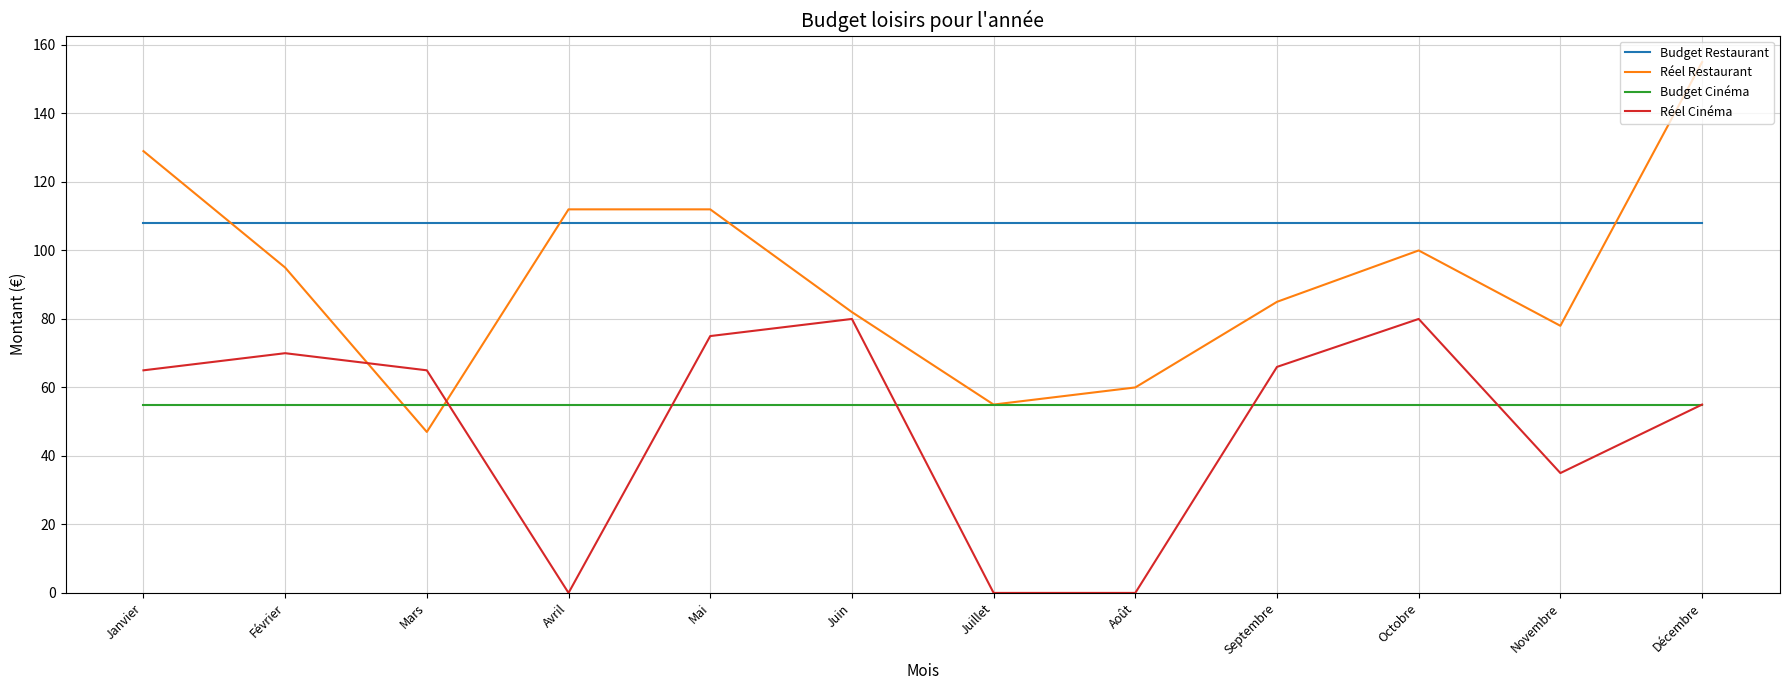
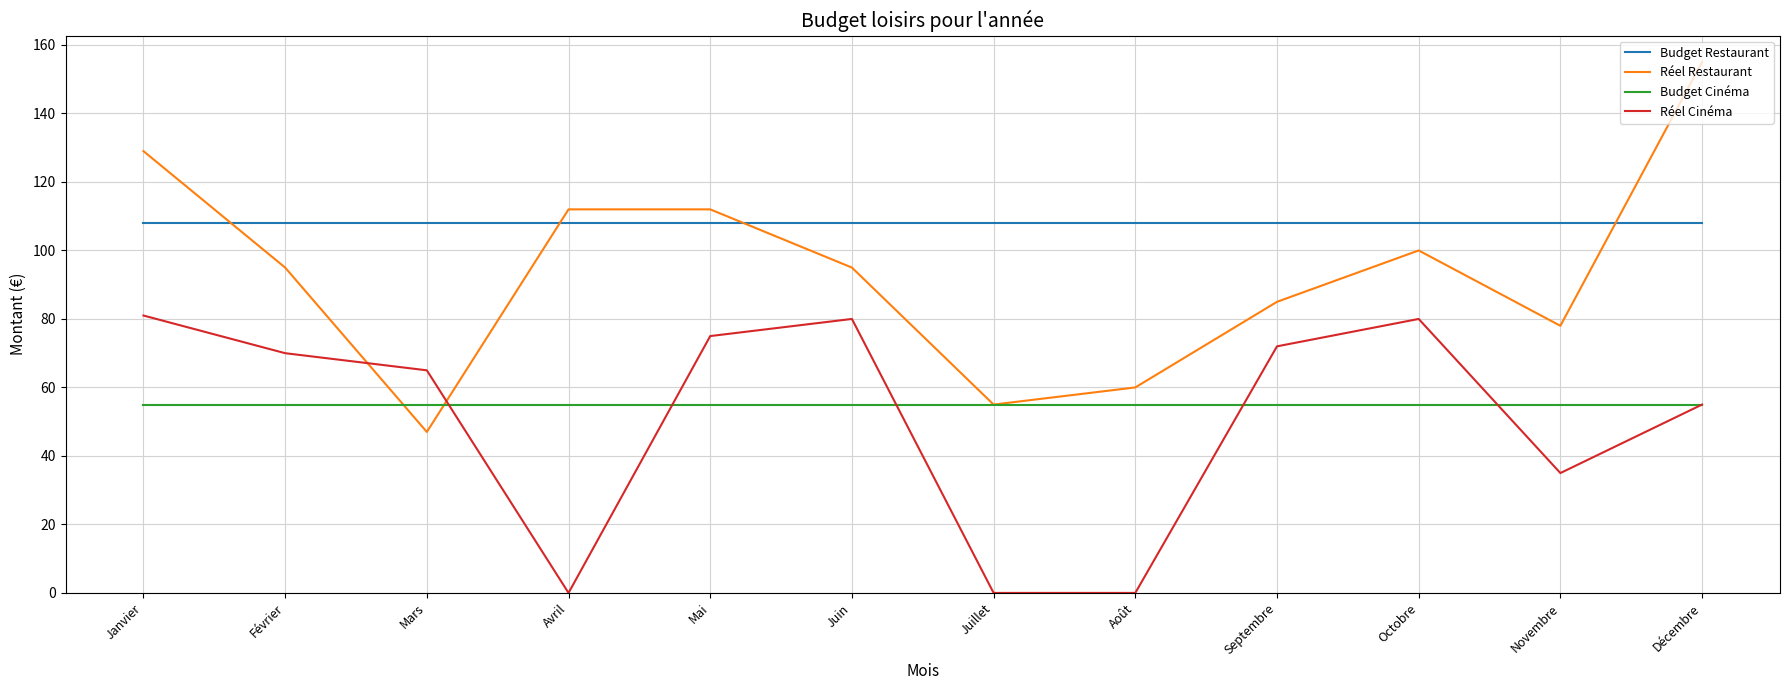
  {
    "Budget Restaurant": {
      "Janvier": 108,
      "Février": 108,
      "Mars": 108,
      "Avril": 108,
      "Mai": 108,
      "Juin": 108,
      "Juillet": 108,
      "Août": 108,
      "Septembre": 108,
      "Octobre": 108,
      "Novembre": 108,
      "Décembre": 108
    },
    "Réel Restaurant": {
      "Janvier": 129,
      "Février": 95,
      "Mars": 47,
      "Avril": 112,
      "Mai": 112,
-     "Juin": 82,
+     "Juin": 95,
      "Août": 60,
      "Septembre": 85,
      "Octobre": 100,
      "Novembre": 78
    },
    "Budget Cinéma": {
      "Janvier": 55,
      "Février": 55,
      "Mars": 55,
      "Avril": 55,
      "Mai": 55,
      "Juin": 55,
      "Août": 55,
      "Septembre": 55,
      "Octobre": 55,
      "Novembre": 55
    },
    "Réel Cinéma": {
-     "Janvier": 65,
+     "Janvier": 81,
      "Février": 70,
      "Mars": 65,
      "Avril": 0,
      "Mai": 75,
      "Juin": 80,
      "Juillet": 0,
      "Août": 0,
-     "Septembre": 66,
+     "Septembre": 72,
      "Octobre": 80,
      "Novembre": 35
    }
  }
